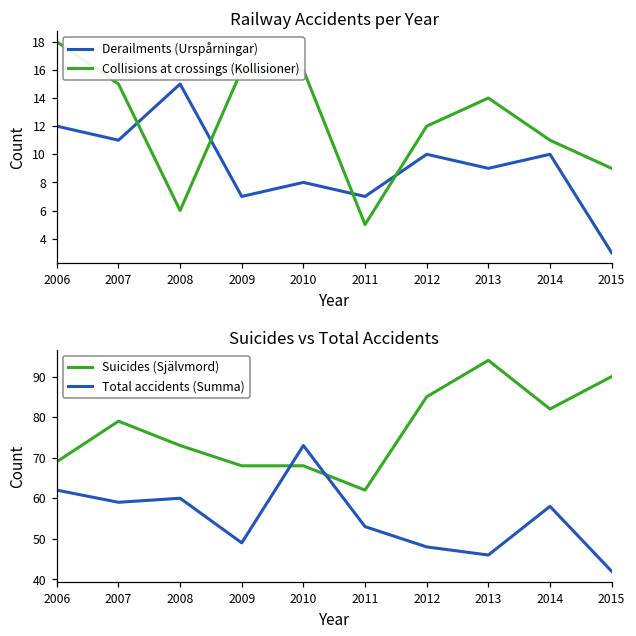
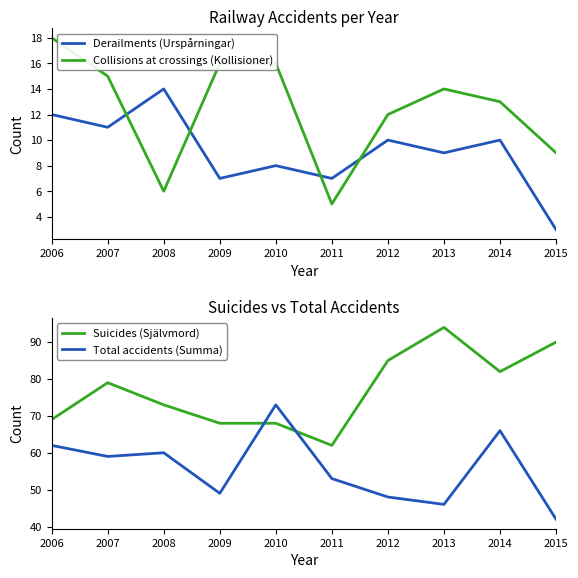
  {
    "Railway Accidents per Year": {
      "Derailments (Urspårningar)": {
        "2006": 12,
        "2007": 11,
-       "2008": 15,
+       "2008": 14,
        "2009": 7,
        "2010": 8,
        "2011": 7,
        "2012": 10,
        "2013": 9,
        "2014": 10,
        "2015": 3
      },
      "Collisions at crossings (Kollisioner)": {
        "2006": 18,
        "2007": 15,
        "2008": 6,
        "2011": 5,
        "2012": 12,
        "2013": 14,
-       "2014": 11,
+       "2014": 13,
        "2015": 9
      }
    },
    "Suicides vs Total Accidents": {
      "Suicides (Självmord)": {
        "2006": 69,
        "2007": 79,
        "2008": 73,
        "2009": 68,
        "2010": 68,
        "2011": 62,
        "2012": 85,
        "2013": 94,
        "2014": 82,
        "2015": 90
      },
      "Total accidents (Summa)": {
        "2006": 62,
        "2007": 59,
        "2008": 60,
        "2009": 49,
        "2010": 73,
        "2011": 53,
        "2012": 48,
        "2013": 46,
-       "2014": 58,
+       "2014": 66,
        "2015": 42
      }
    }
  }
